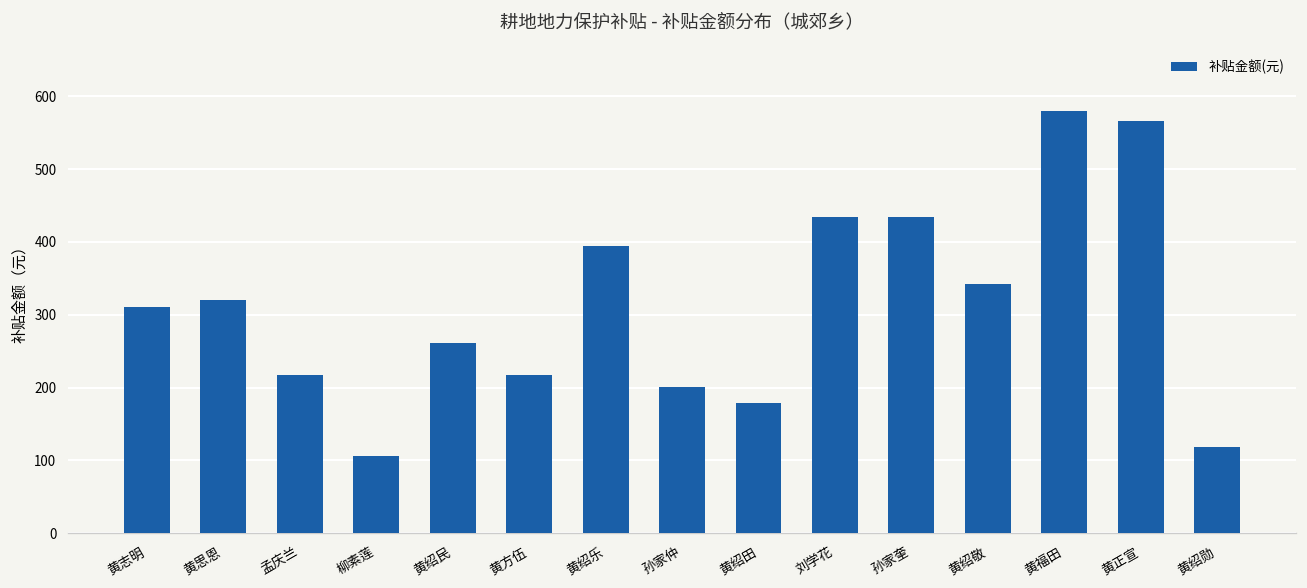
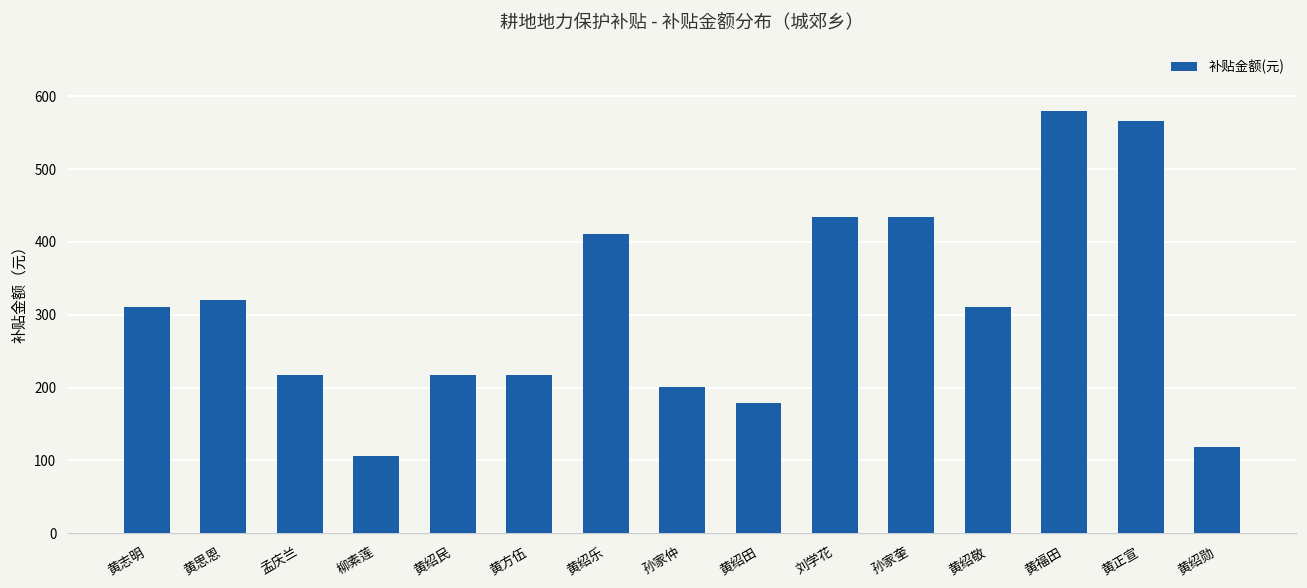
  {
    "黄志明": 310,
    "黄思恩": 320,
    "孟庆兰": 220,
    "柳素莲": 110,
-   "黄绍民": 260,
+   "黄绍民": 220,
    "黄方伍": 220,
-   "黄绍乐": 390,
+   "黄绍乐": 410,
    "孙家仲": 200,
    "黄绍田": 180,
    "刘学花": 430,
    "孙家奎": 430,
-   "黄绍敬": 340,
+   "黄绍敬": 310,
    "黄福田": 580,
    "黄正宣": 570,
    "黄绍勋": 120
  }
